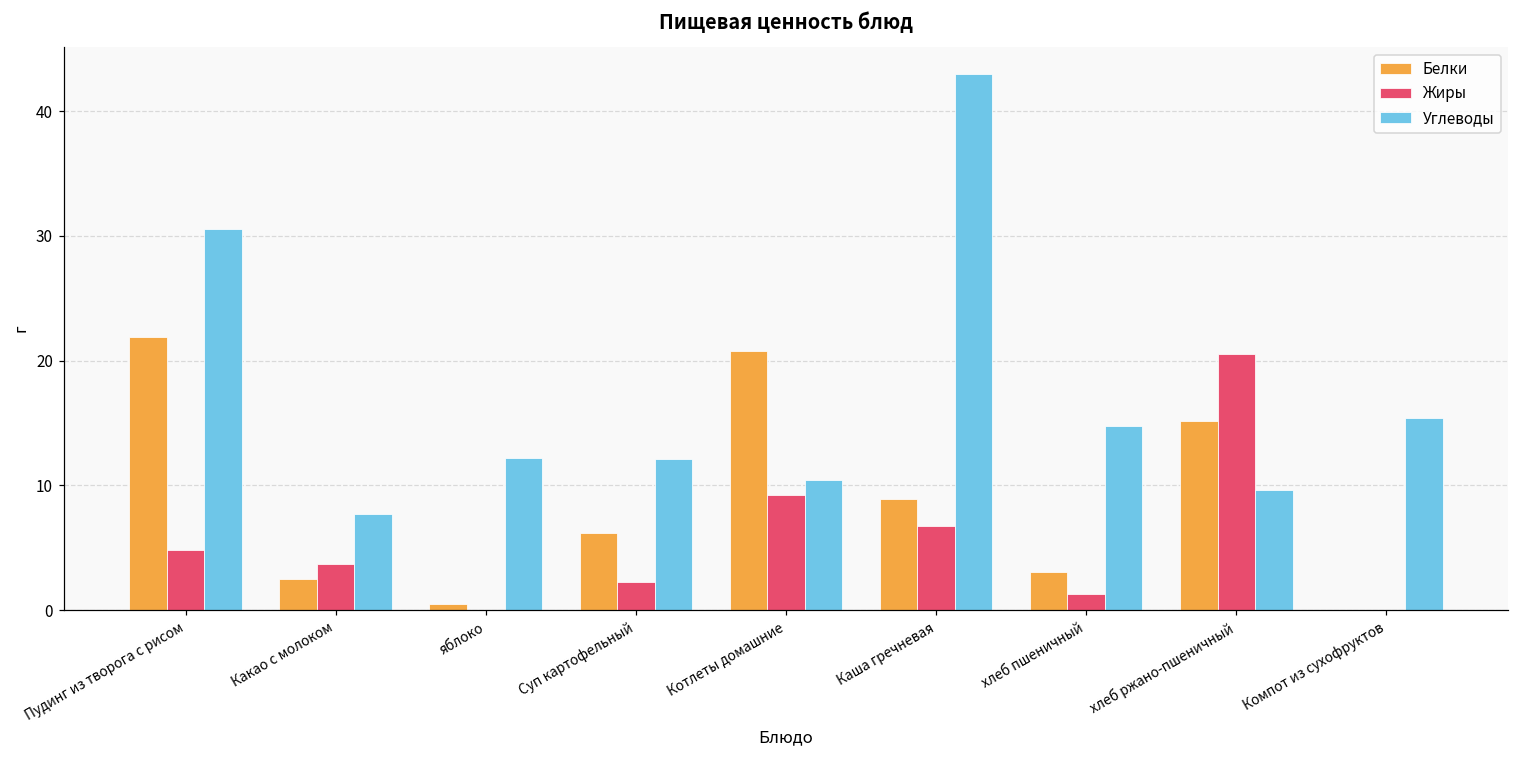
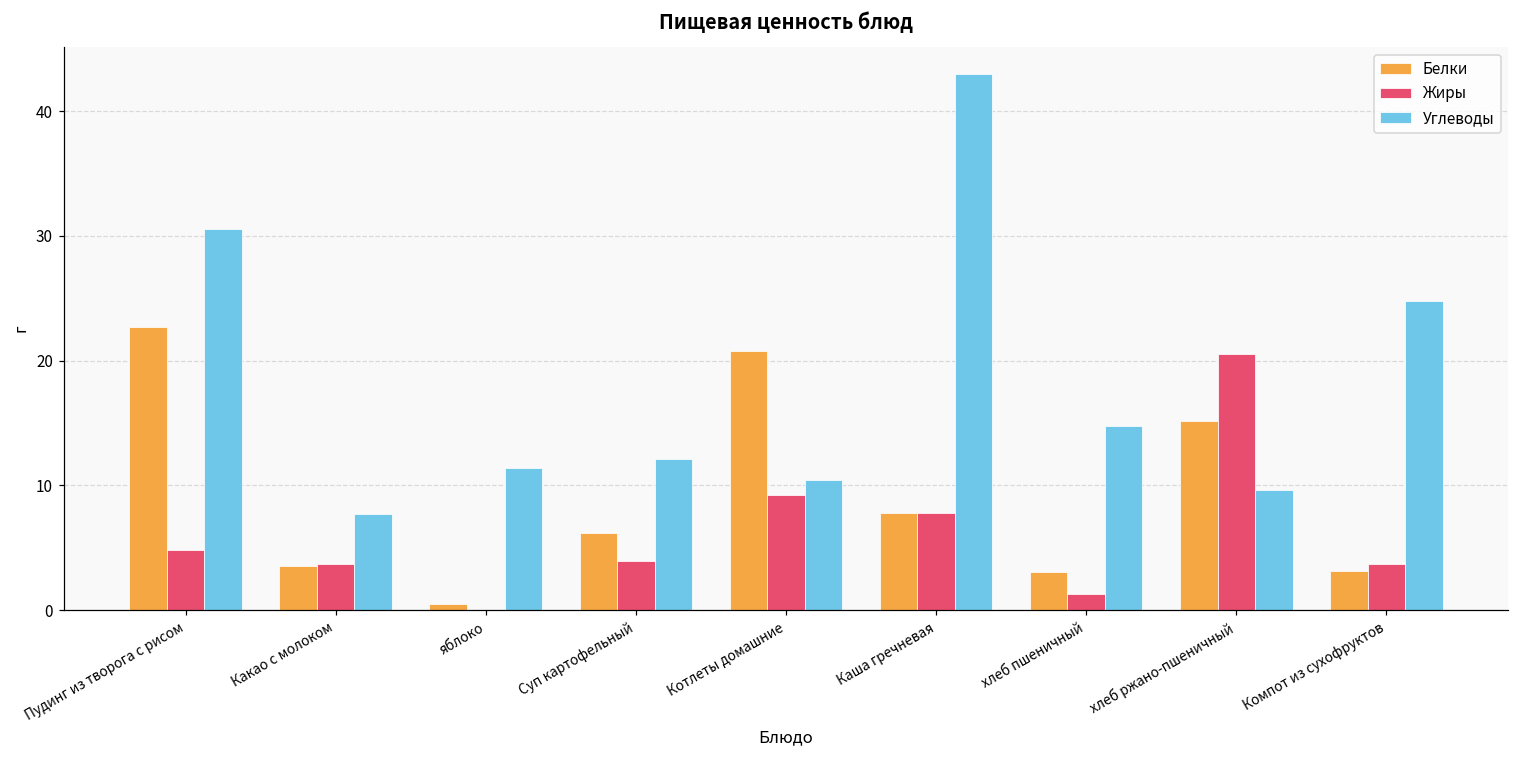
  {
    "Белки": {
-     "Пудинг из творога с рисом": 21.9,
-     "Какао с молоком": 2.5,
+     "Пудинг из творога с рисом": 22.7,
+     "Какао с молоком": 3.5,
      "яблоко": 0.5,
      "Суп картофельный": 6.2,
      "Котлеты домашние": 20.8,
-     "Каша гречневая": 9.0,
+     "Каша гречневая": 7.8,
      "хлеб пшеничный": 3.0,
      "хлеб ржано-пшеничный": 15.2,
-     "Компот из сухофруктов": 0.0
+     "Компот из сухофруктов": 3.2
    },
    "Жиры": {
      "Пудинг из творога с рисом": 4.9,
      "Какао с молоком": 3.7,
      "яблоко": 0.0,
-     "Суп картофельный": 2.3,
+     "Суп картофельный": 4.0,
      "Котлеты домашние": 9.2,
-     "Каша гречневая": 6.7,
+     "Каша гречневая": 7.8,
      "хлеб пшеничный": 1.3,
      "хлеб ржано-пшеничный": 20.5,
-     "Компот из сухофруктов": 0.0
+     "Компот из сухофруктов": 3.7
    },
    "Углеводы": {
      "Пудинг из творога с рисом": 30.5,
      "Какао с молоком": 7.7,
-     "яблоко": 12.2,
+     "яблоко": 11.4,
      "Суп картофельный": 12.1,
      "Котлеты домашние": 10.4,
      "Каша гречневая": 43.0,
      "хлеб пшеничный": 14.8,
      "хлеб ржано-пшеничный": 9.7,
-     "Компот из сухофруктов": 15.4
+     "Компот из сухофруктов": 24.8
    }
  }
